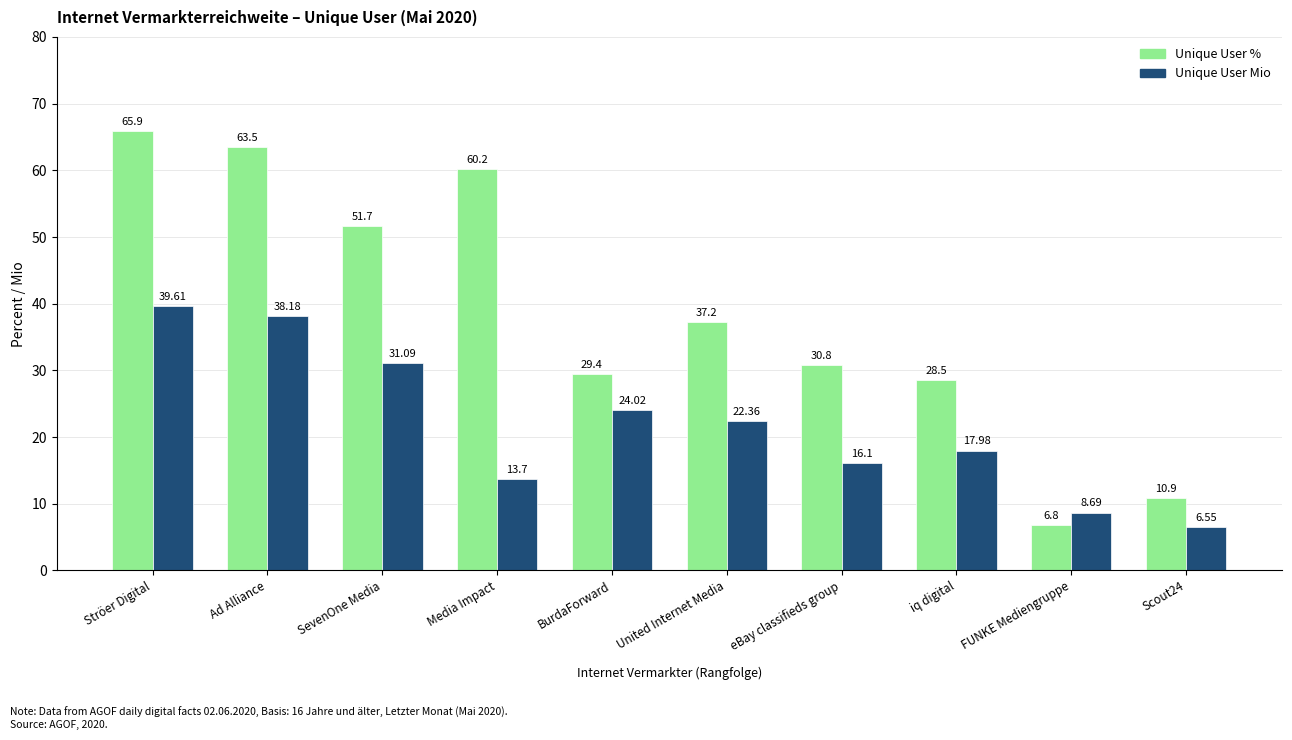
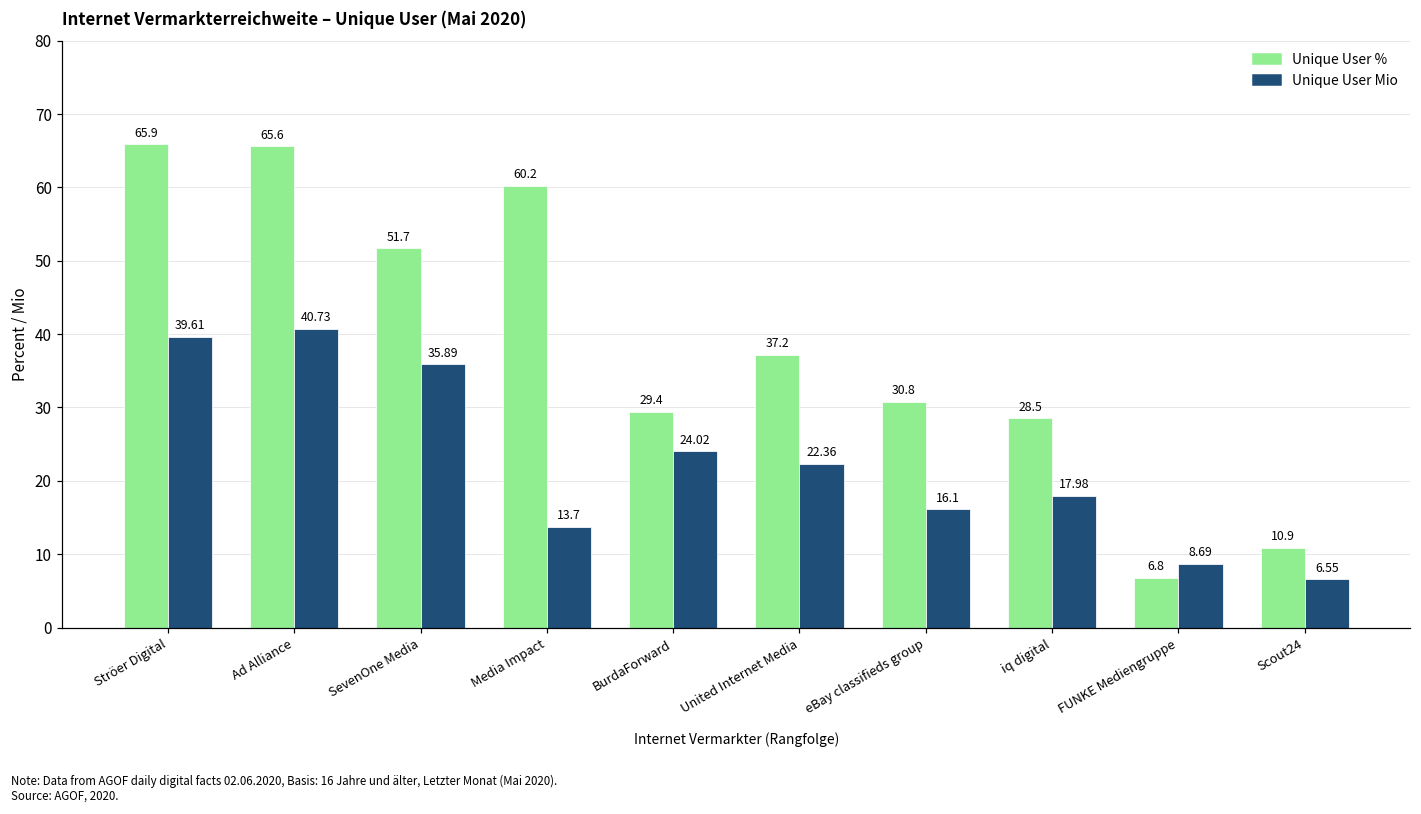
  {
    "Unique User %": {
      "Ströer Digital": 65.9,
-     "Ad Alliance": 63.5,
+     "Ad Alliance": 65.6,
      "SevenOne Media": 51.7,
      "Media Impact": 60.2,
      "BurdaForward": 29.4,
      "United Internet Media": 37.2,
      "eBay classifieds group": 30.8,
      "iq digital": 28.5,
      "FUNKE Mediengruppe": 6.8,
      "Scout24": 10.9
    },
    "Unique User Mio": {
      "Ströer Digital": 39.61,
-     "Ad Alliance": 38.18,
-     "SevenOne Media": 31.09,
+     "Ad Alliance": 40.73,
+     "SevenOne Media": 35.89,
      "Media Impact": 13.7,
      "BurdaForward": 24.02,
      "United Internet Media": 22.36,
      "eBay classifieds group": 16.1,
      "iq digital": 17.98,
      "FUNKE Mediengruppe": 8.69,
      "Scout24": 6.55
    }
  }
